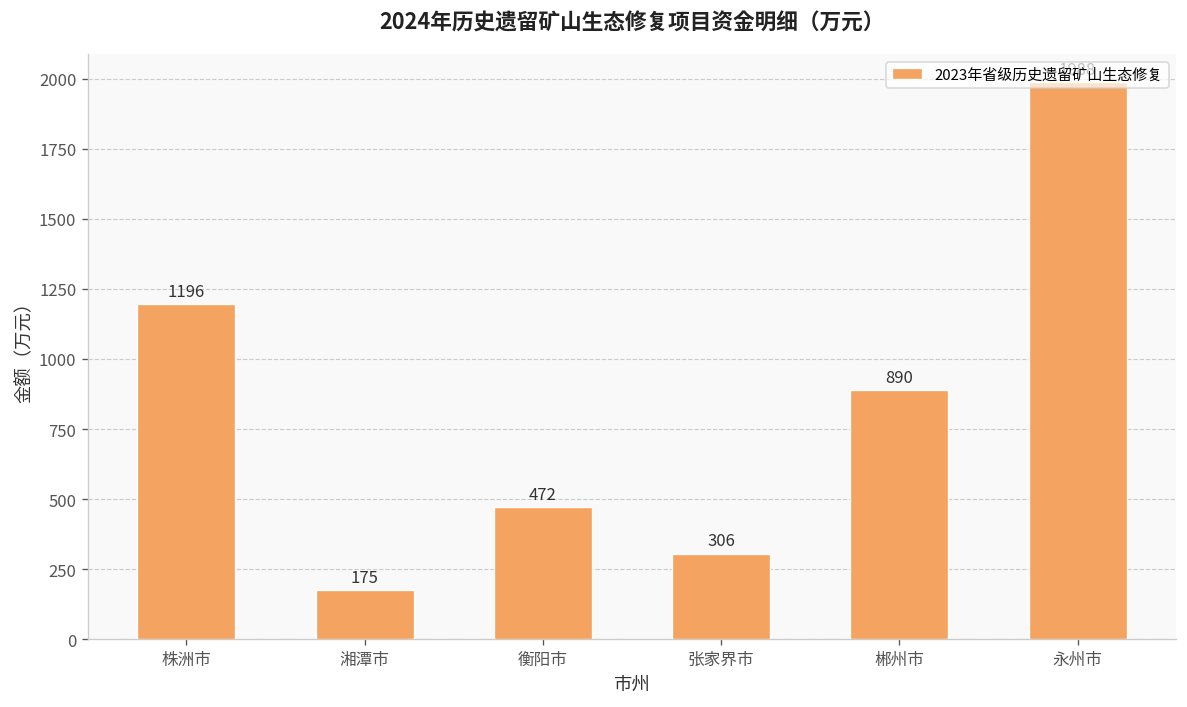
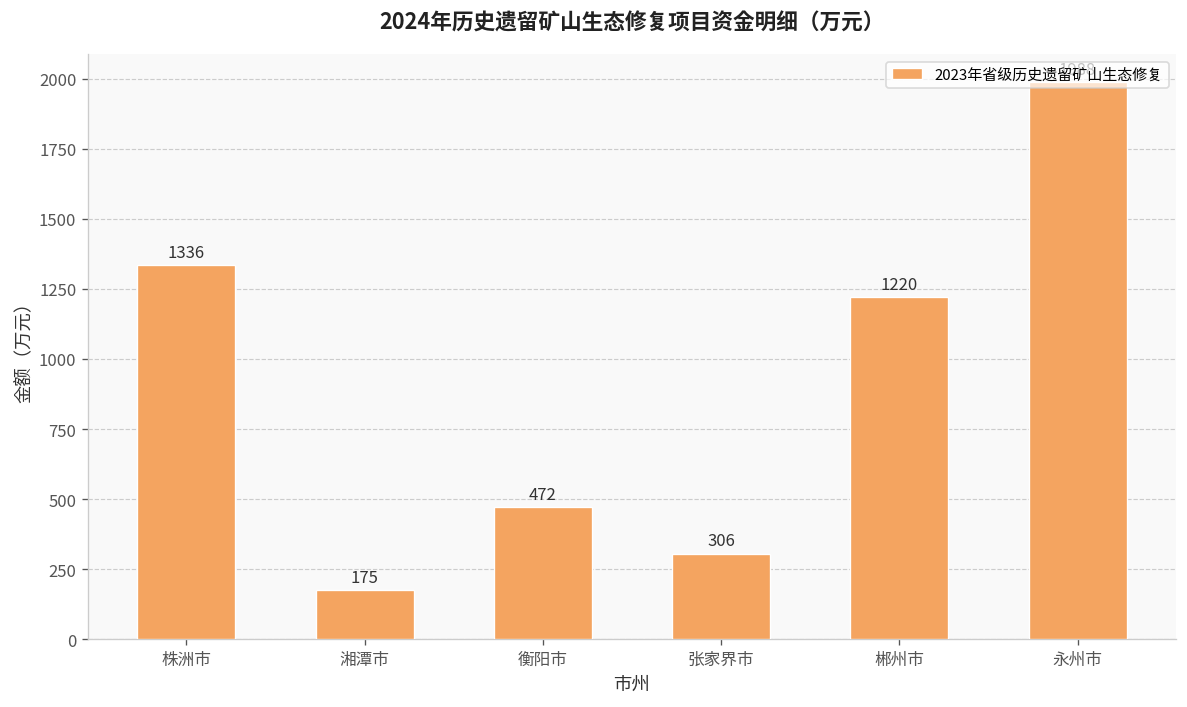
  {
-   "株洲市": 1196,
+   "株洲市": 1336,
    "湘潭市": 175,
    "衡阳市": 472,
    "张家界市": 306,
-   "郴州市": 890
+   "郴州市": 1220
  }
